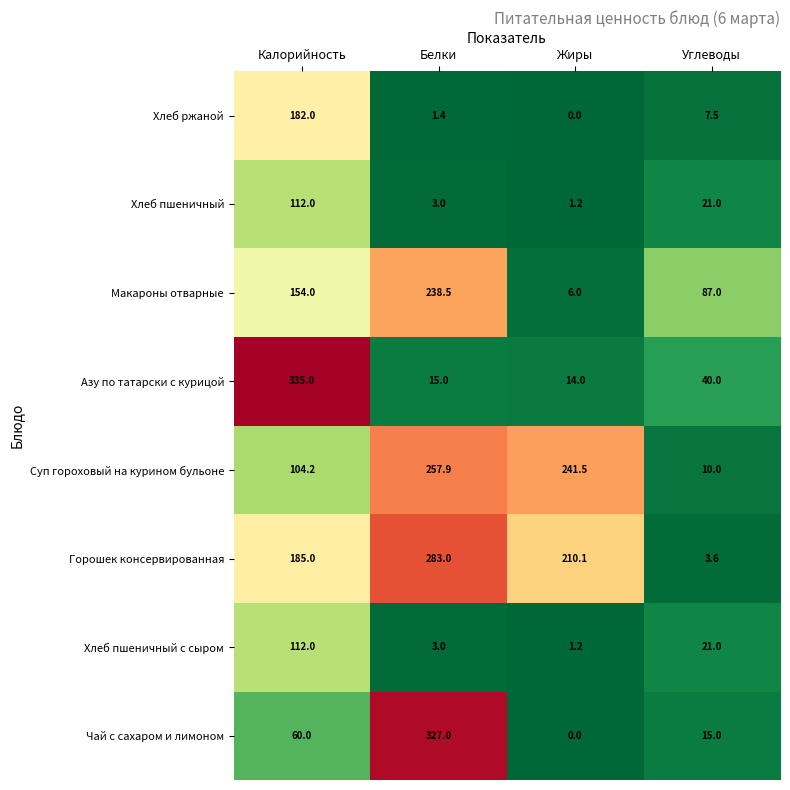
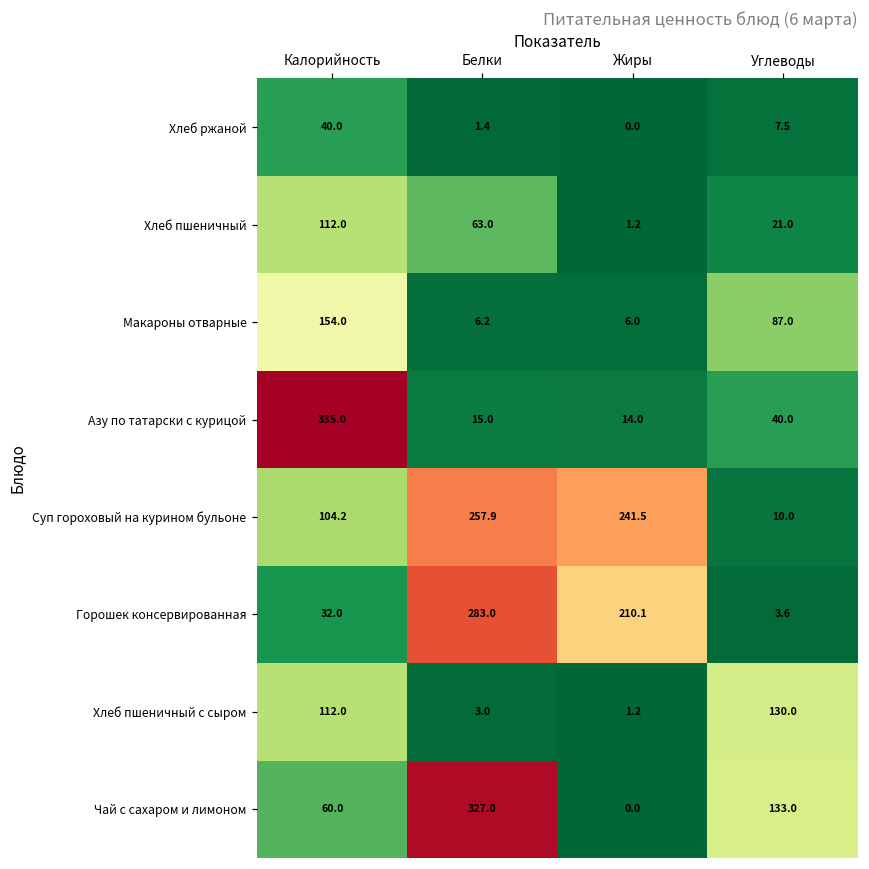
  {
    "Хлеб ржаной": {
-     "Калорийность": 182.0,
+     "Калорийность": 40.0,
      "Белки": 1.4,
      "Жиры": 0.0,
      "Углеводы": 7.5
    },
    "Хлеб пшеничный": {
      "Калорийность": 112.0,
-     "Белки": 3.0,
+     "Белки": 63.0,
      "Жиры": 1.2,
      "Углеводы": 21.0
    },
    "Макароны отварные": {
      "Калорийность": 154.0,
-     "Белки": 238.5,
+     "Белки": 6.2,
      "Жиры": 6.0,
      "Углеводы": 87.0
    },
    "Азу по татарски с курицой": {
      "Калорийность": 335.0,
      "Белки": 15.0,
      "Жиры": 14.0,
      "Углеводы": 40.0
    },
    "Суп гороховый на курином бульоне": {
      "Калорийность": 104.2,
      "Белки": 257.9,
      "Жиры": 241.5,
      "Углеводы": 10.0
    },
    "Горошек консервированная": {
-     "Калорийность": 185.0,
+     "Калорийность": 32.0,
      "Белки": 283.0,
      "Жиры": 210.1,
      "Углеводы": 3.6
    },
    "Хлеб пшеничный с сыром": {
      "Калорийность": 112.0,
      "Белки": 3.0,
      "Жиры": 1.2,
-     "Углеводы": 21.0
+     "Углеводы": 130.0
    },
    "Чай с сахаром и лимоном": {
      "Калорийность": 60.0,
      "Белки": 327.0,
      "Жиры": 0.0,
-     "Углеводы": 15.0
+     "Углеводы": 133.0
    }
  }
